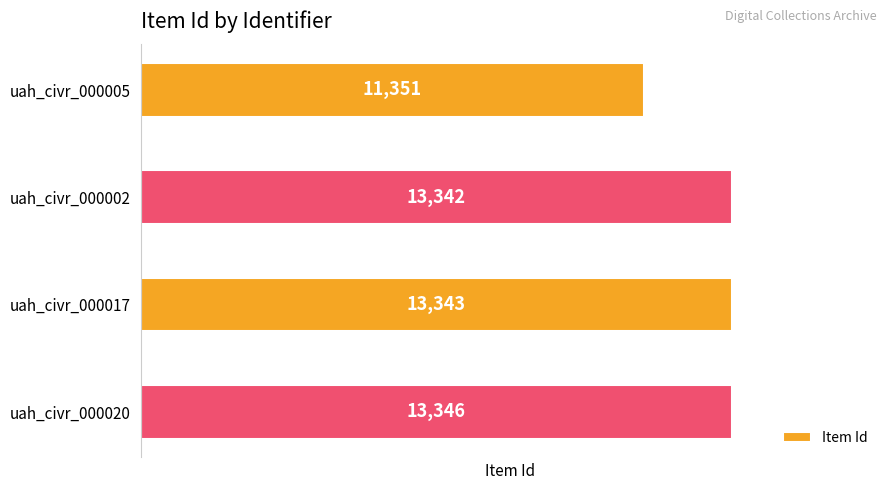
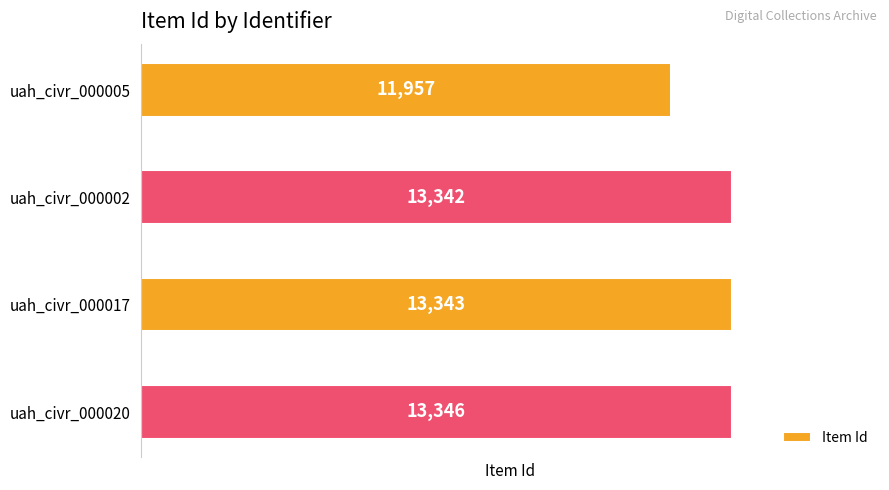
  {
-   "uah_civr_000005": "11,351",
+   "uah_civr_000005": "11,957",
    "uah_civr_000002": "13,342",
    "uah_civr_000017": "13,343",
    "uah_civr_000020": "13,346"
  }
